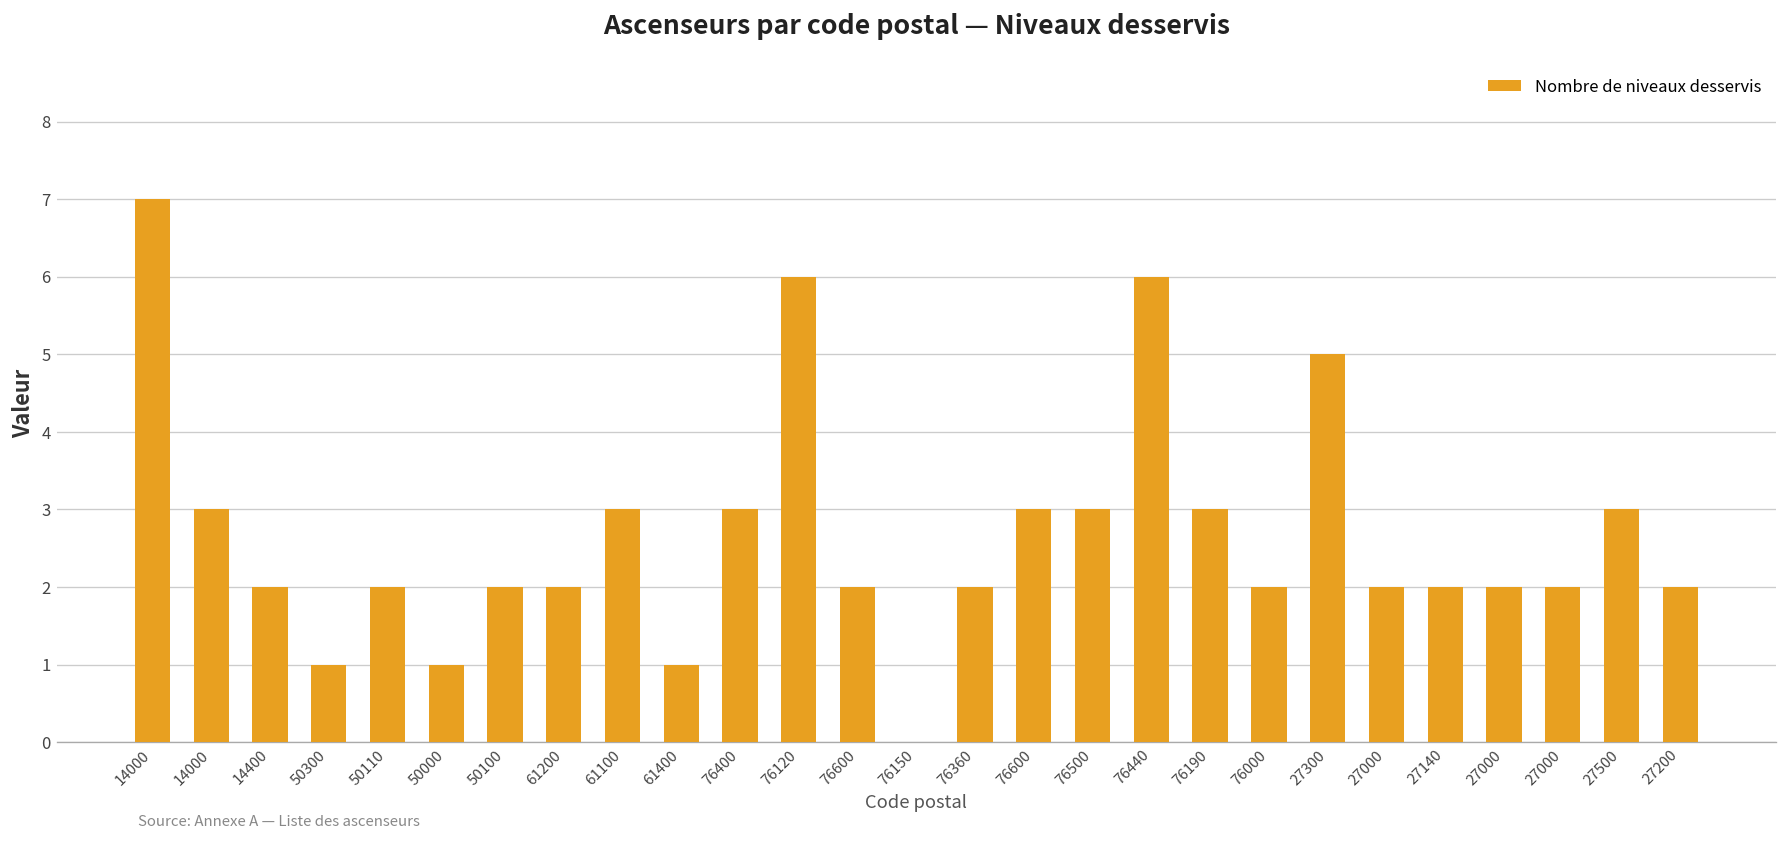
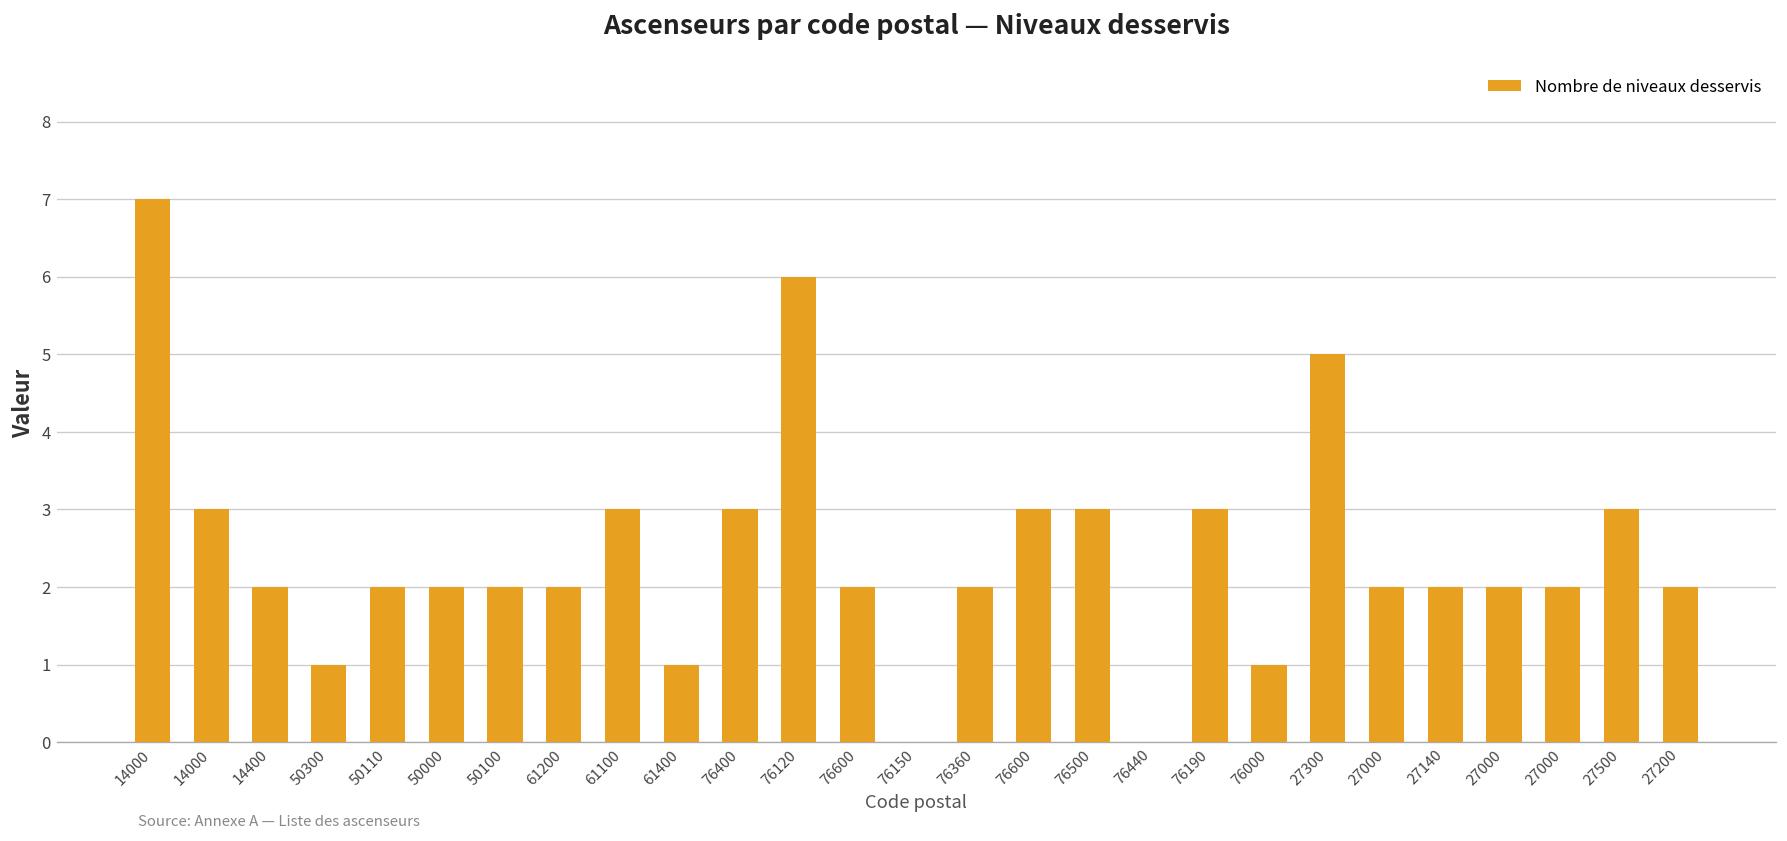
  {
    "14400": 2,
    "50300": 1,
    "50110": 2,
-   "50000": 1,
+   "50000": 2,
    "50100": 2,
    "61200": 2,
    "61100": 3,
    "61400": 1,
    "76400": 3,
    "76120": 6,
    "76150": 0,
    "76360": 2,
    "76500": 3,
-   "76440": 6,
+   "76440": 0,
    "76190": 3,
-   "76000": 2,
+   "76000": 1,
    "27300": 5,
    "27140": 2,
    "27500": 3,
    "27200": 2
  }
